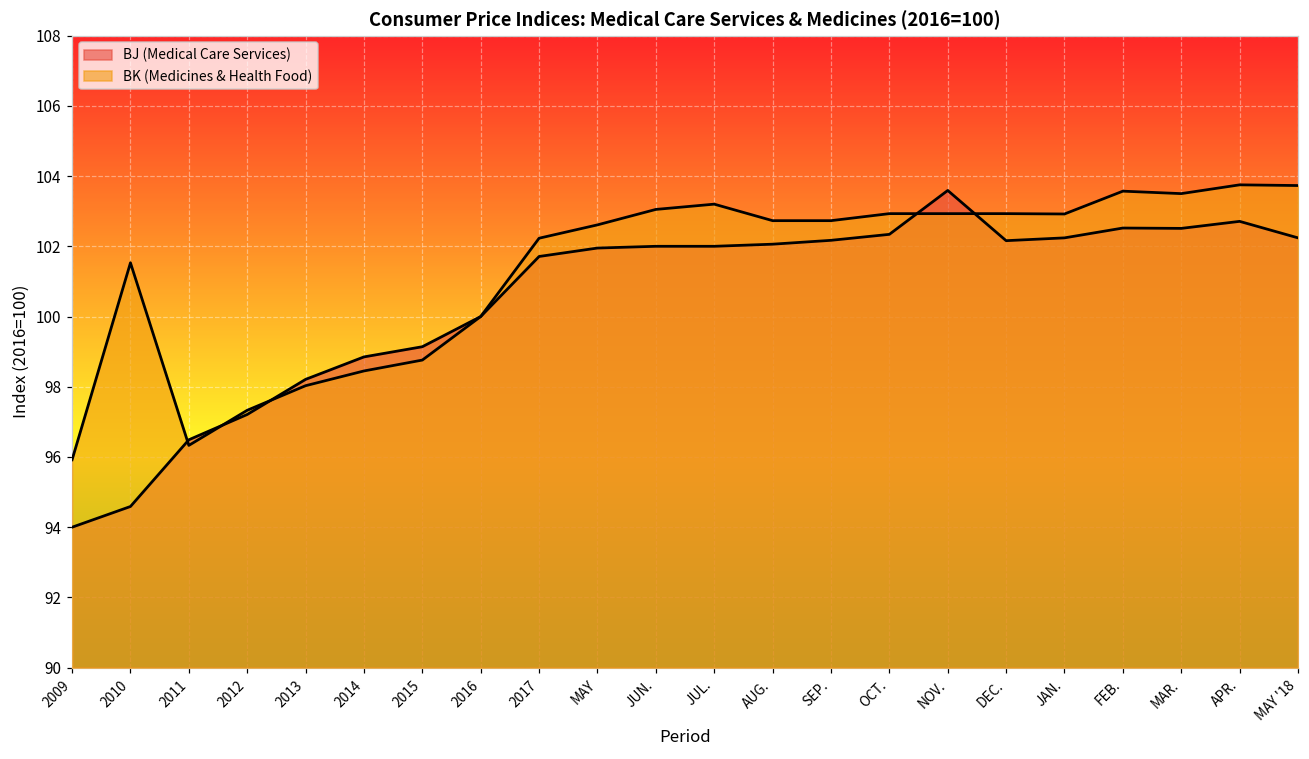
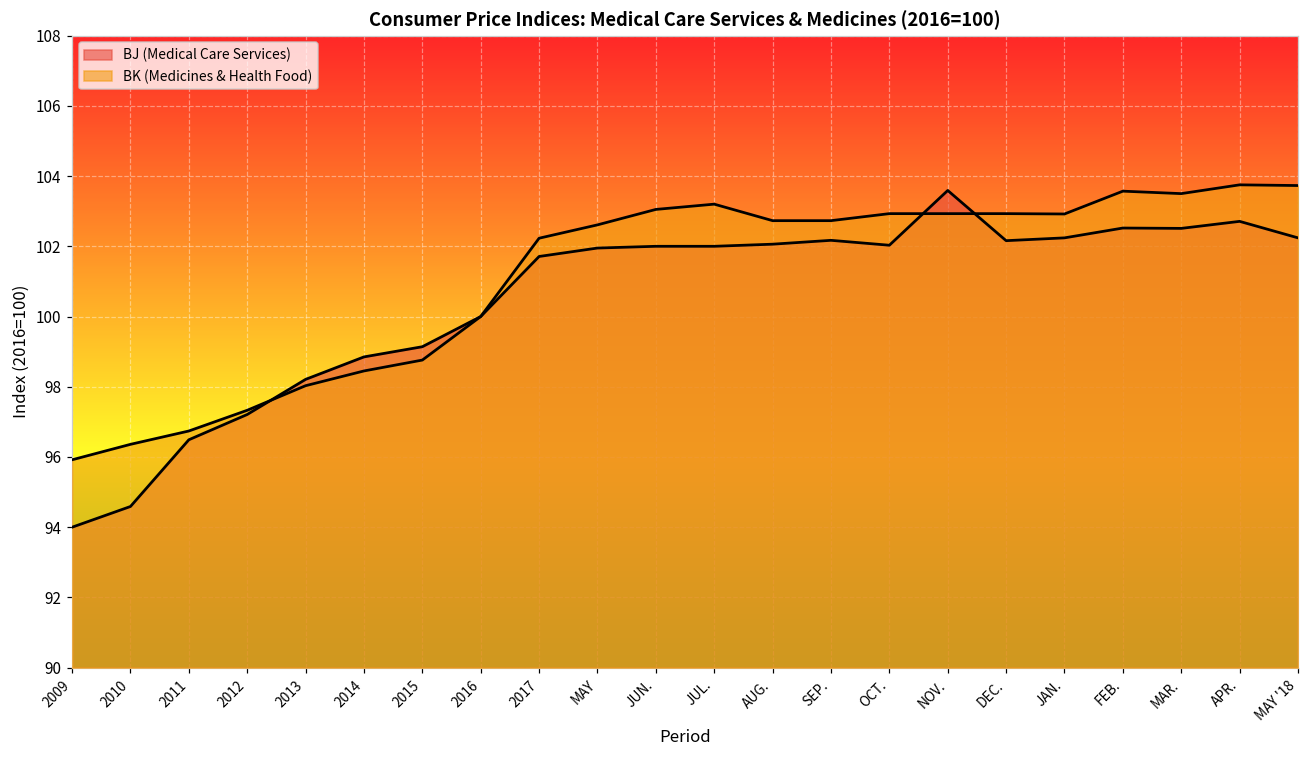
  {
    "BJ (Medical Care Services)": {
      "2009": 94.0,
      "2010": 94.6,
      "2011": 96.5,
      "2012": 97.2,
      "2013": 98.2,
      "2014": 98.9,
      "2015": 99.1,
      "2017": 101.7,
      "MAY": 102.0,
      "JUN.": 102.0,
      "JUL.": 102.0,
      "AUG.": 102.1,
      "SEP.": 102.2,
-     "OCT.": 102.3,
+     "OCT.": 102.0,
      "NOV.": 103.6,
      "DEC.": 102.2,
      "JAN.": 102.2,
      "FEB.": 102.5,
      "MAR.": 102.5,
      "APR.": 102.7,
      "MAY '18": 102.2
    },
    "BK (Medicines & Health Food)": {
      "2009": 95.9,
-     "2010": 101.5,
-     "2011": 96.3,
+     "2010": 96.4,
+     "2011": 96.7,
      "2012": 97.3,
      "2013": 98.0,
      "2014": 98.5,
      "2015": 98.8,
      "2017": 102.2,
      "MAY": 102.6,
      "JUN.": 103.1,
      "JUL.": 103.2,
      "AUG.": 102.7,
      "SEP.": 102.7,
      "OCT.": 102.9,
      "NOV.": 102.9,
      "DEC.": 102.9,
      "JAN.": 102.9,
      "FEB.": 103.6,
      "MAR.": 103.5,
      "APR.": 103.8,
      "MAY '18": 103.7
    }
  }
